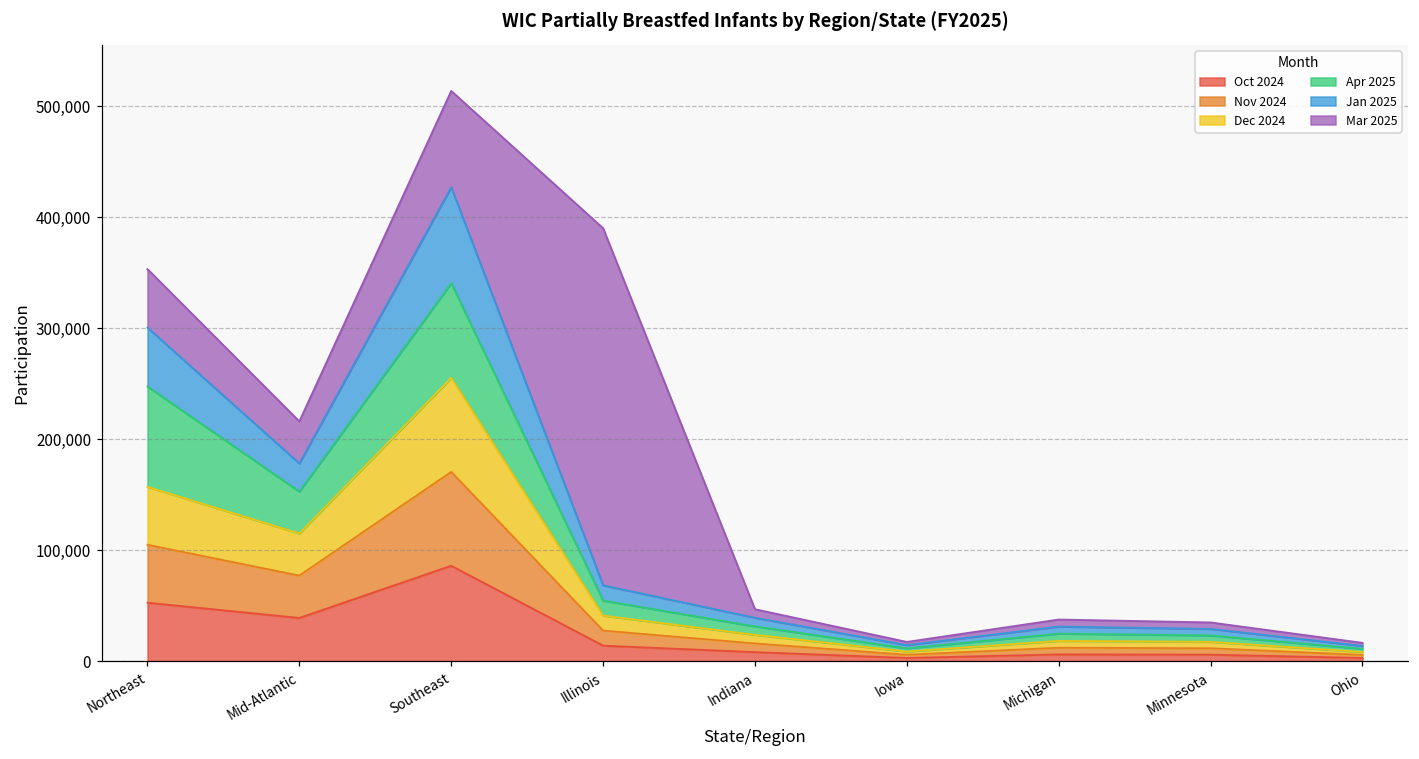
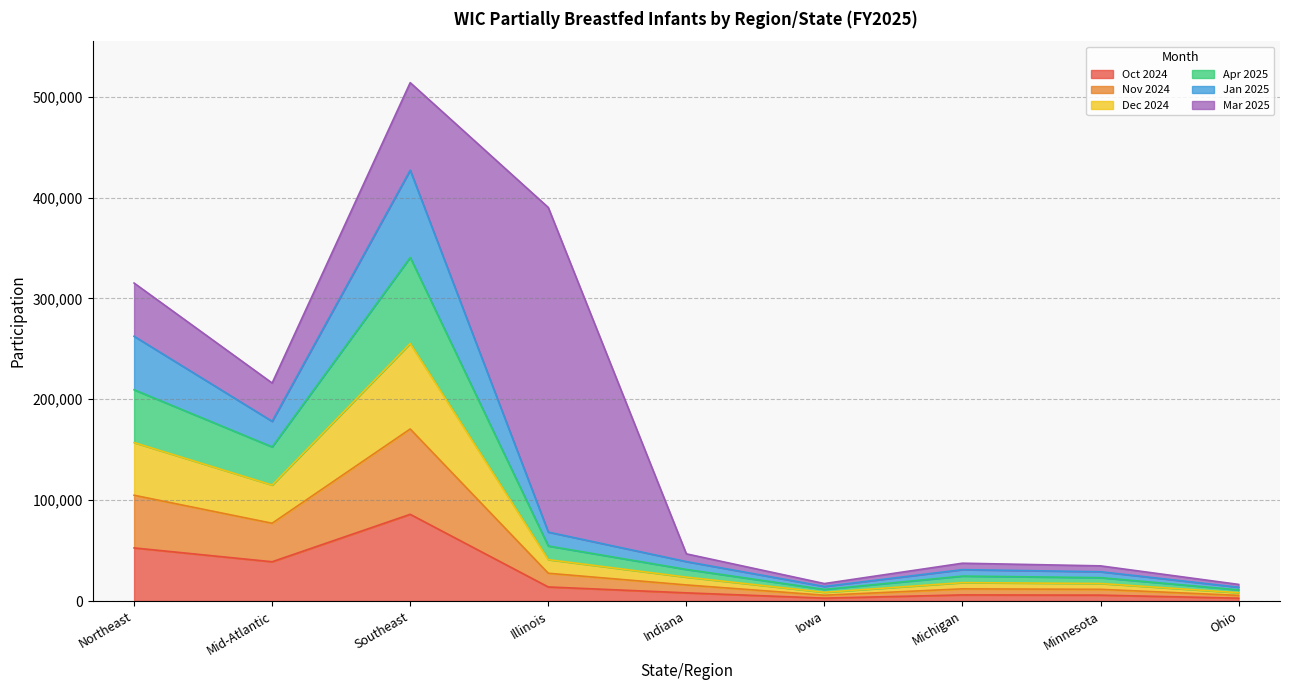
  {
    "Dec 2024": {
      "Northeast": "52,000",
      "Mid-Atlantic": "38,000",
      "Southeast": "85,000",
      "Illinois": "13,000",
      "Indiana": "8,000",
      "Iowa": "3,000",
      "Michigan": "6,000",
      "Minnesota": "6,000",
      "Ohio": "3,000"
    },
    "Apr 2025": {
-     "Northeast": "90,000",
+     "Northeast": "52,000",
      "Mid-Atlantic": "38,000",
      "Southeast": "85,000",
      "Illinois": "14,000",
      "Indiana": "8,000",
      "Iowa": "3,000",
      "Michigan": "6,000",
      "Minnesota": "6,000",
      "Ohio": "3,000"
    },
    "Jan 2025": {
      "Northeast": "53,000",
      "Mid-Atlantic": "25,000",
      "Southeast": "86,000",
      "Illinois": "14,000",
      "Indiana": "8,000",
      "Iowa": "3,000",
      "Michigan": "6,000",
      "Minnesota": "6,000",
      "Ohio": "3,000"
    },
    "Mar 2025": {
      "Northeast": "53,000",
      "Mid-Atlantic": "38,000",
      "Southeast": "87,000",
      "Illinois": "322,000",
      "Indiana": "8,000",
      "Iowa": "3,000",
      "Michigan": "6,000",
      "Minnesota": "6,000",
      "Ohio": "3,000"
    }
  }
